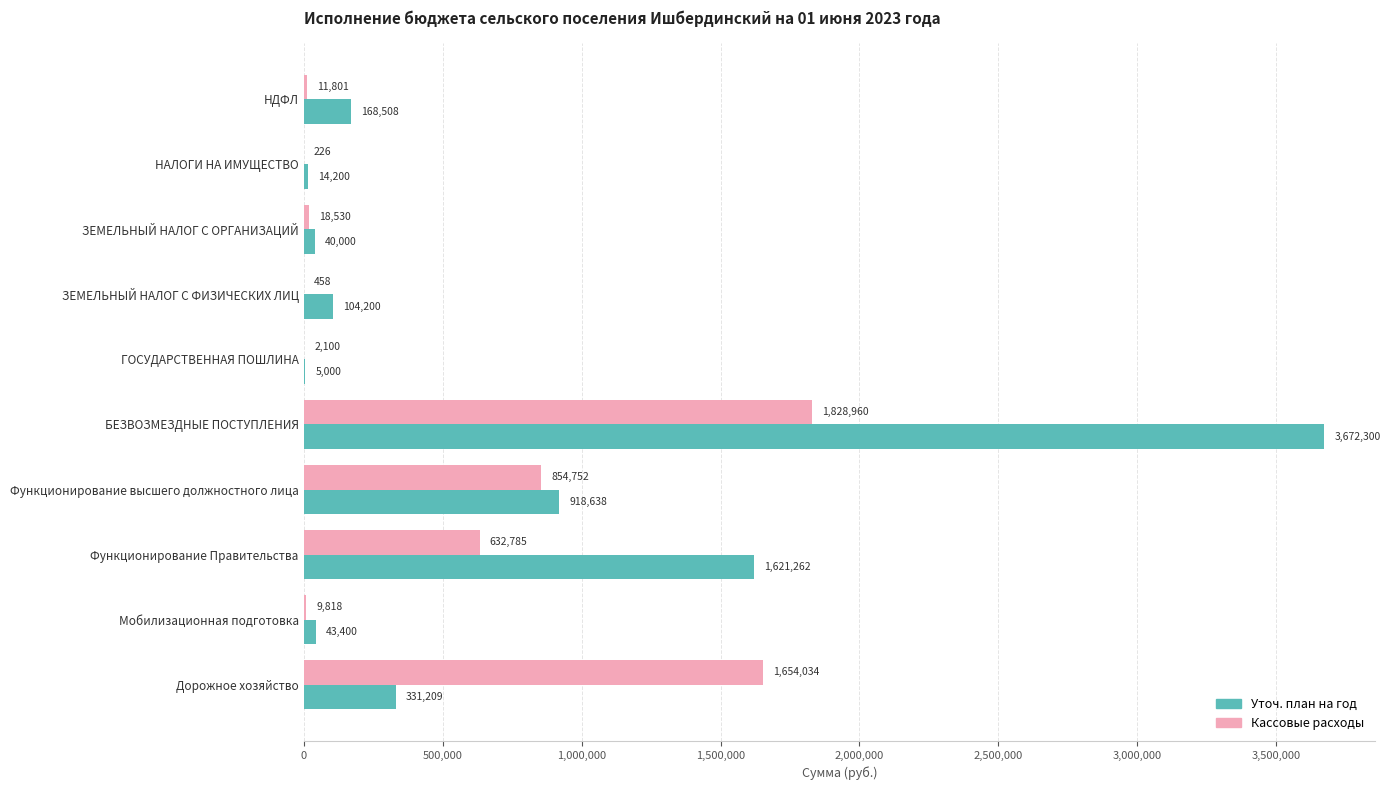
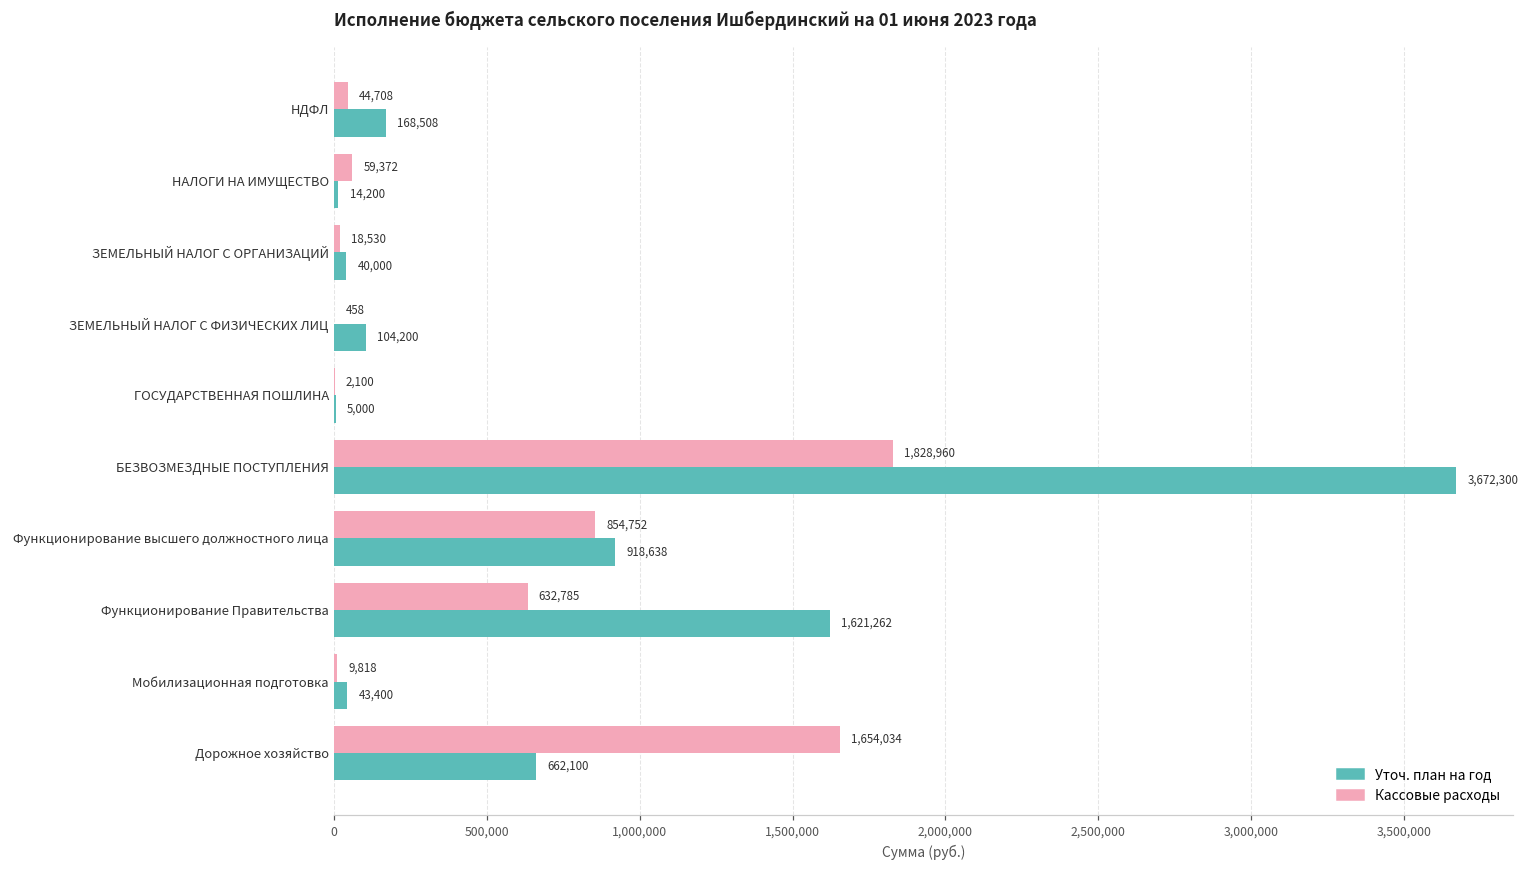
  {
    "Уточ. план на год": {
      "НДФЛ": "168,508",
      "НАЛОГИ НА ИМУЩЕСТВО": "14,200",
      "ЗЕМЕЛЬНЫЙ НАЛОГ С ОРГАНИЗАЦИЙ": "40,000",
      "ЗЕМЕЛЬНЫЙ НАЛОГ С ФИЗИЧЕСКИХ ЛИЦ": "104,200",
      "ГОСУДАРСТВЕННАЯ ПОШЛИНА": "5,000",
      "БЕЗВОЗМЕЗДНЫЕ ПОСТУПЛЕНИЯ": "3,672,300",
      "Функционирование высшего должностного лица": "918,638",
      "Функционирование Правительства": "1,621,262",
      "Мобилизационная подготовка": "43,400",
-     "Дорожное хозяйство": "331,209"
+     "Дорожное хозяйство": "662,100"
    },
    "Кассовые расходы": {
-     "НДФЛ": "11,801",
-     "НАЛОГИ НА ИМУЩЕСТВО": "226",
+     "НДФЛ": "44,708",
+     "НАЛОГИ НА ИМУЩЕСТВО": "59,372",
      "ЗЕМЕЛЬНЫЙ НАЛОГ С ОРГАНИЗАЦИЙ": "18,530",
      "ЗЕМЕЛЬНЫЙ НАЛОГ С ФИЗИЧЕСКИХ ЛИЦ": "458",
      "ГОСУДАРСТВЕННАЯ ПОШЛИНА": "2,100",
      "БЕЗВОЗМЕЗДНЫЕ ПОСТУПЛЕНИЯ": "1,828,960",
      "Функционирование высшего должностного лица": "854,752",
      "Функционирование Правительства": "632,785",
      "Мобилизационная подготовка": "9,818",
      "Дорожное хозяйство": "1,654,034"
    }
  }
